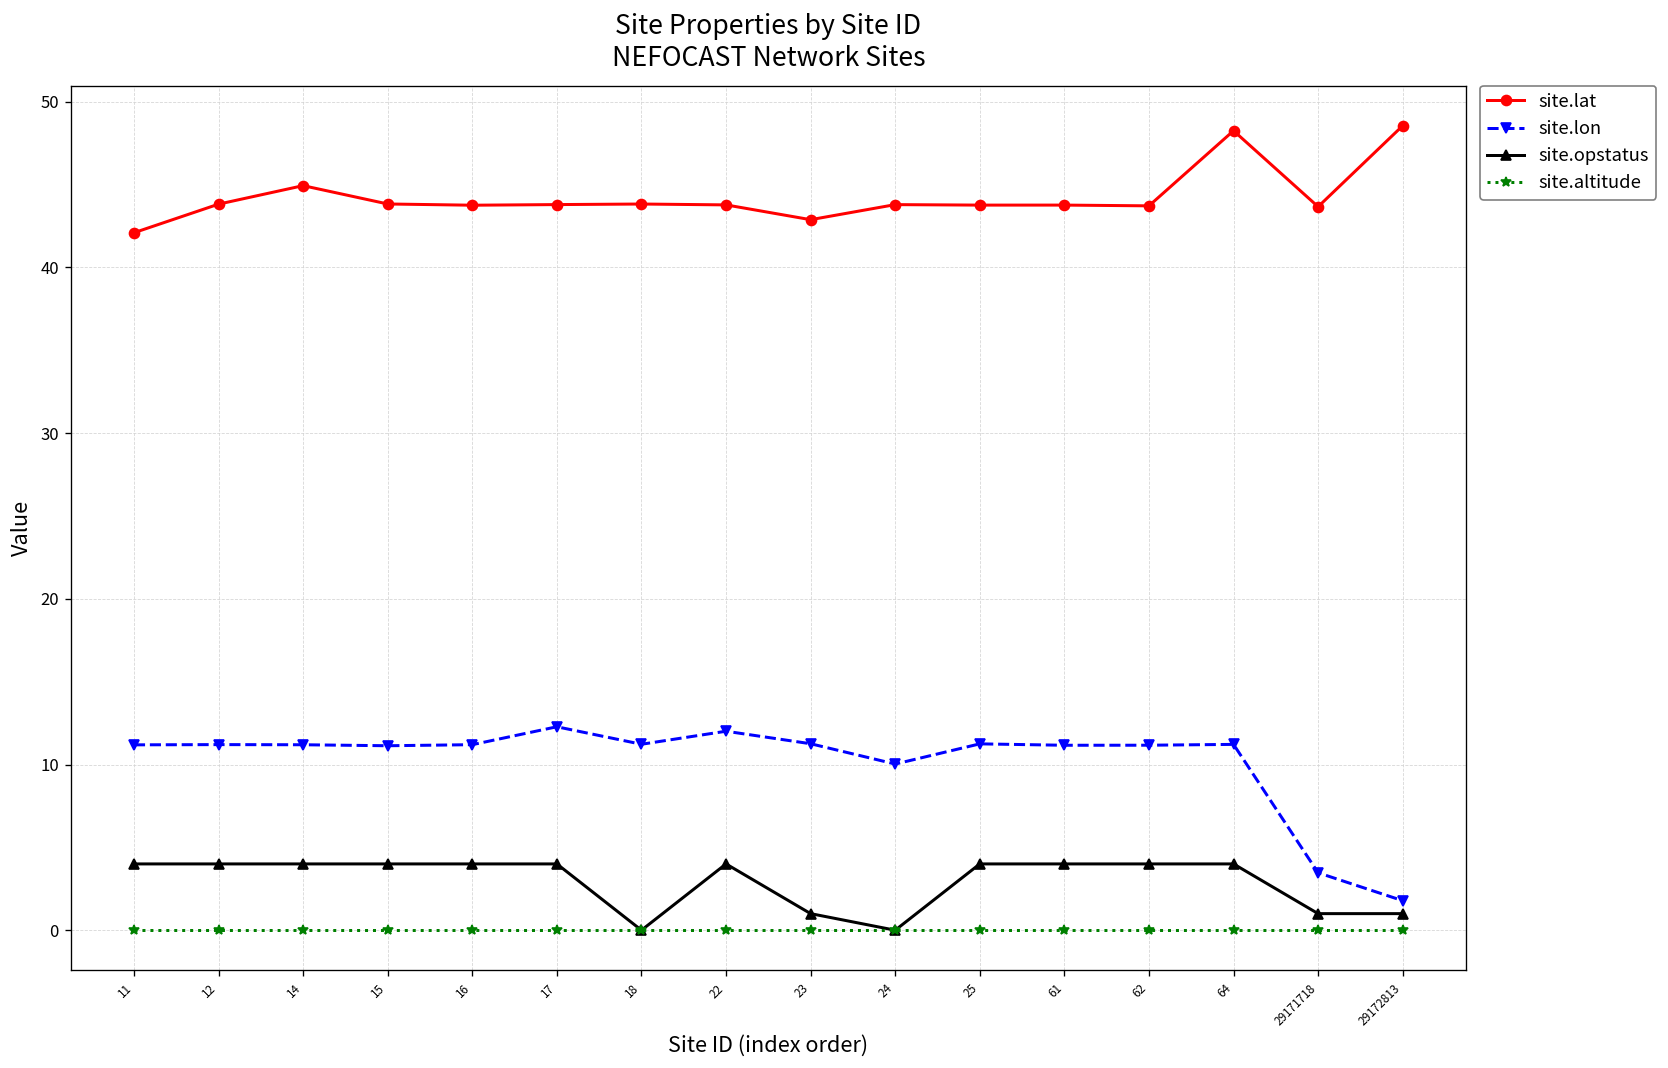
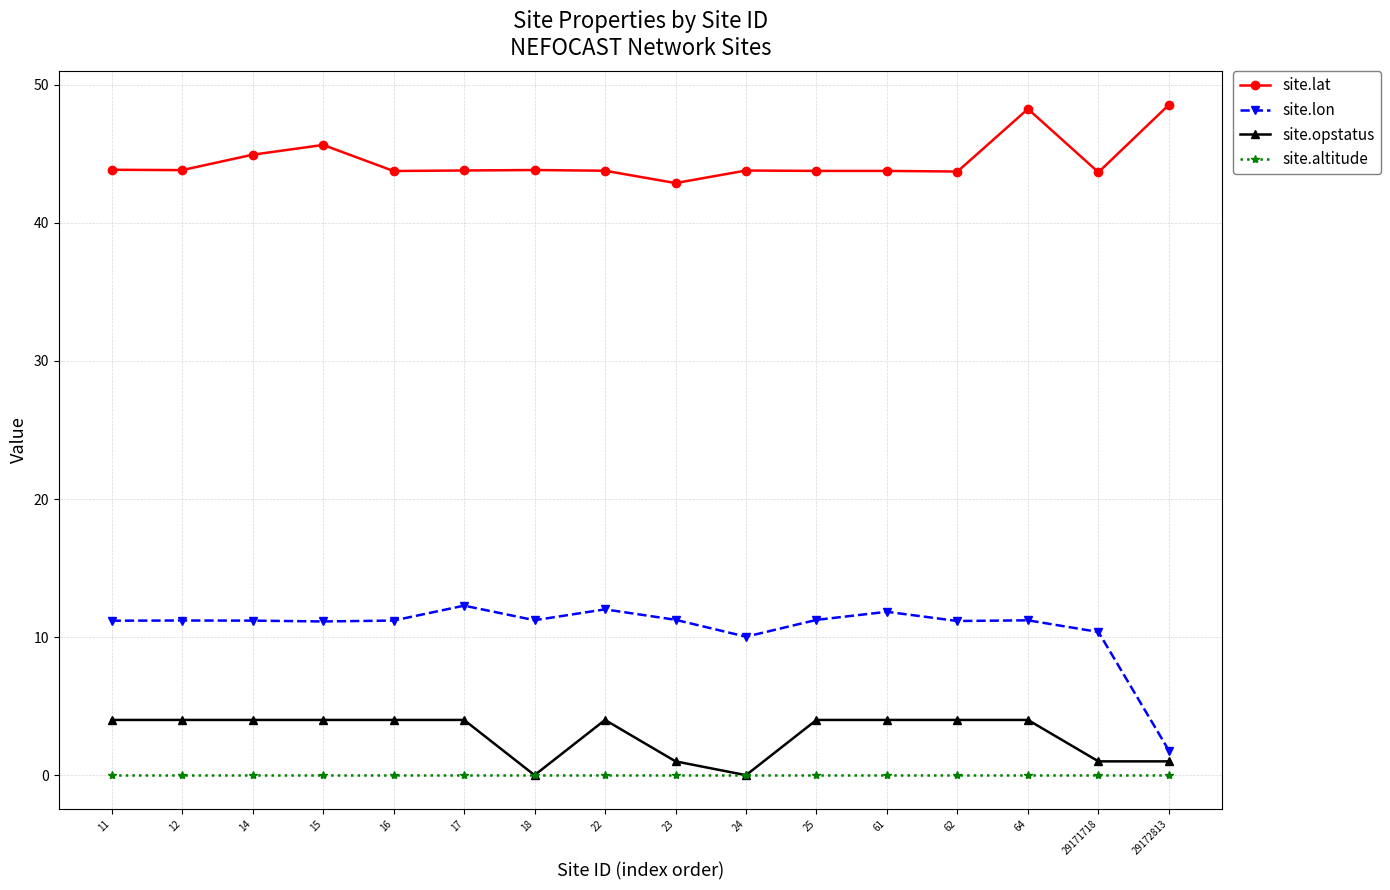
  {
    "site.lat": {
-     "11": 42.1,
+     "11": 43.8,
      "12": 43.8,
      "14": 44.9,
-     "15": 43.8,
+     "15": 45.6,
      "16": 43.8,
      "17": 43.8,
      "18": 43.8,
      "22": 43.8,
      "23": 42.9,
      "24": 43.8,
      "25": 43.8,
      "61": 43.8,
      "62": 43.7,
      "64": 48.2,
      "29171718": 43.7,
      "29172813": 48.5
    },
    "site.lon": {
      "11": 11.2,
      "12": 11.2,
      "14": 11.2,
      "15": 11.1,
      "16": 11.2,
      "17": 12.3,
      "18": 11.2,
      "22": 12.0,
      "23": 11.3,
      "24": 10.0,
      "25": 11.2,
-     "61": 11.2,
+     "61": 11.8,
      "62": 11.2,
      "64": 11.2,
-     "29171718": 3.5,
+     "29171718": 10.4,
      "29172813": 1.8
    },
    "site.opstatus": {
      "11": 4.0,
      "12": 4.0,
      "14": 4.0,
      "15": 4.0,
      "16": 4.0,
      "17": 4.0,
      "22": 4.0,
      "23": 1.0,
      "25": 4.0,
      "61": 4.0,
      "62": 4.0,
      "64": 4.0,
      "29171718": 1.0,
      "29172813": 1.0
    },
    "site.altitude": {
      "11": 0.0,
      "12": 0.0,
      "14": 0.0,
      "15": 0.0,
      "16": 0.0,
      "17": 0.0,
      "22": 0.0,
      "23": 0.0,
      "25": 0.0,
      "61": 0.0,
      "62": 0.0,
      "64": 0.0,
      "29171718": 0.0,
      "29172813": 0.0
    }
  }
